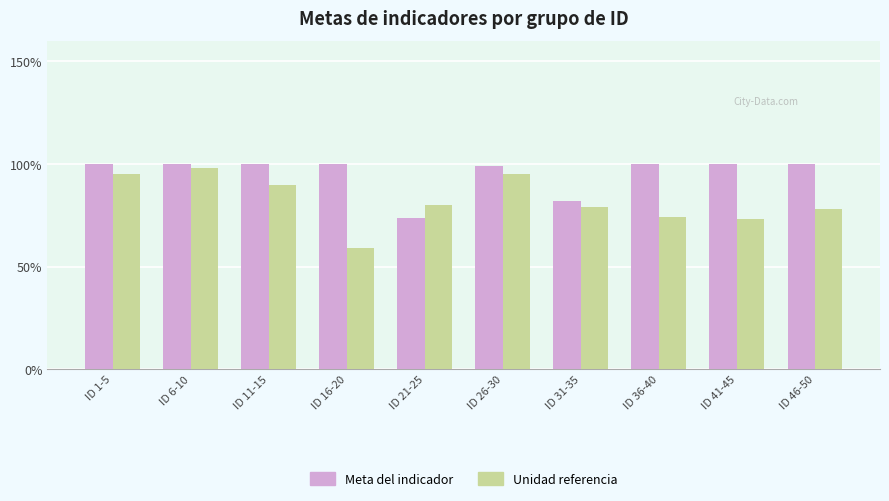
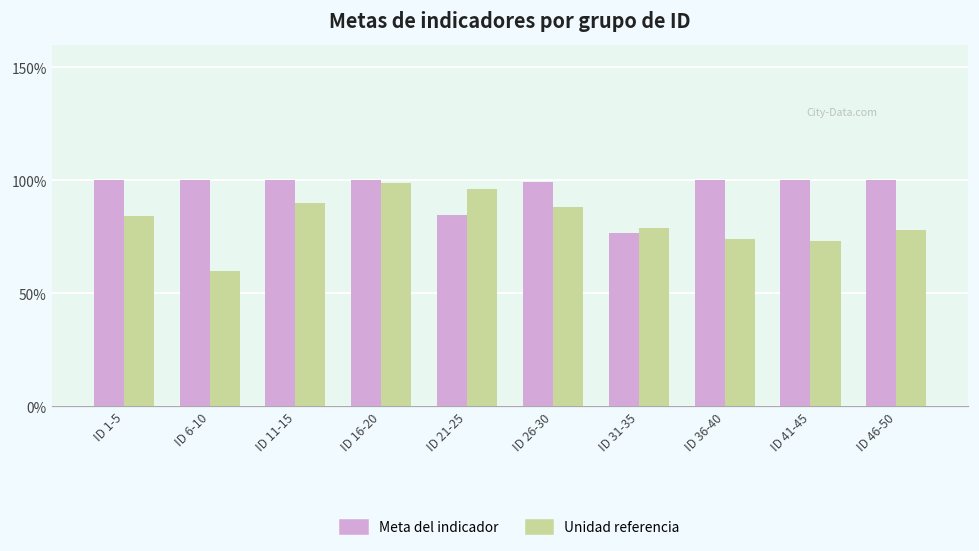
  {
    "Meta del indicador": {
      "ID 1-5": "100%",
      "ID 6-10": "100%",
      "ID 11-15": "100%",
      "ID 16-20": "100%",
-     "ID 21-25": "74%",
+     "ID 21-25": "85%",
      "ID 26-30": "99%",
-     "ID 31-35": "82%",
+     "ID 31-35": "77%",
      "ID 36-40": "100%",
      "ID 41-45": "100%",
      "ID 46-50": "100%"
    },
    "Unidad referencia": {
-     "ID 1-5": "95%",
-     "ID 6-10": "98%",
+     "ID 1-5": "84%",
+     "ID 6-10": "60%",
      "ID 11-15": "90%",
-     "ID 16-20": "59%",
-     "ID 21-25": "80%",
-     "ID 26-30": "95%",
+     "ID 16-20": "99%",
+     "ID 21-25": "96%",
+     "ID 26-30": "88%",
      "ID 31-35": "79%",
      "ID 36-40": "74%",
      "ID 41-45": "73%",
      "ID 46-50": "78%"
    }
  }
